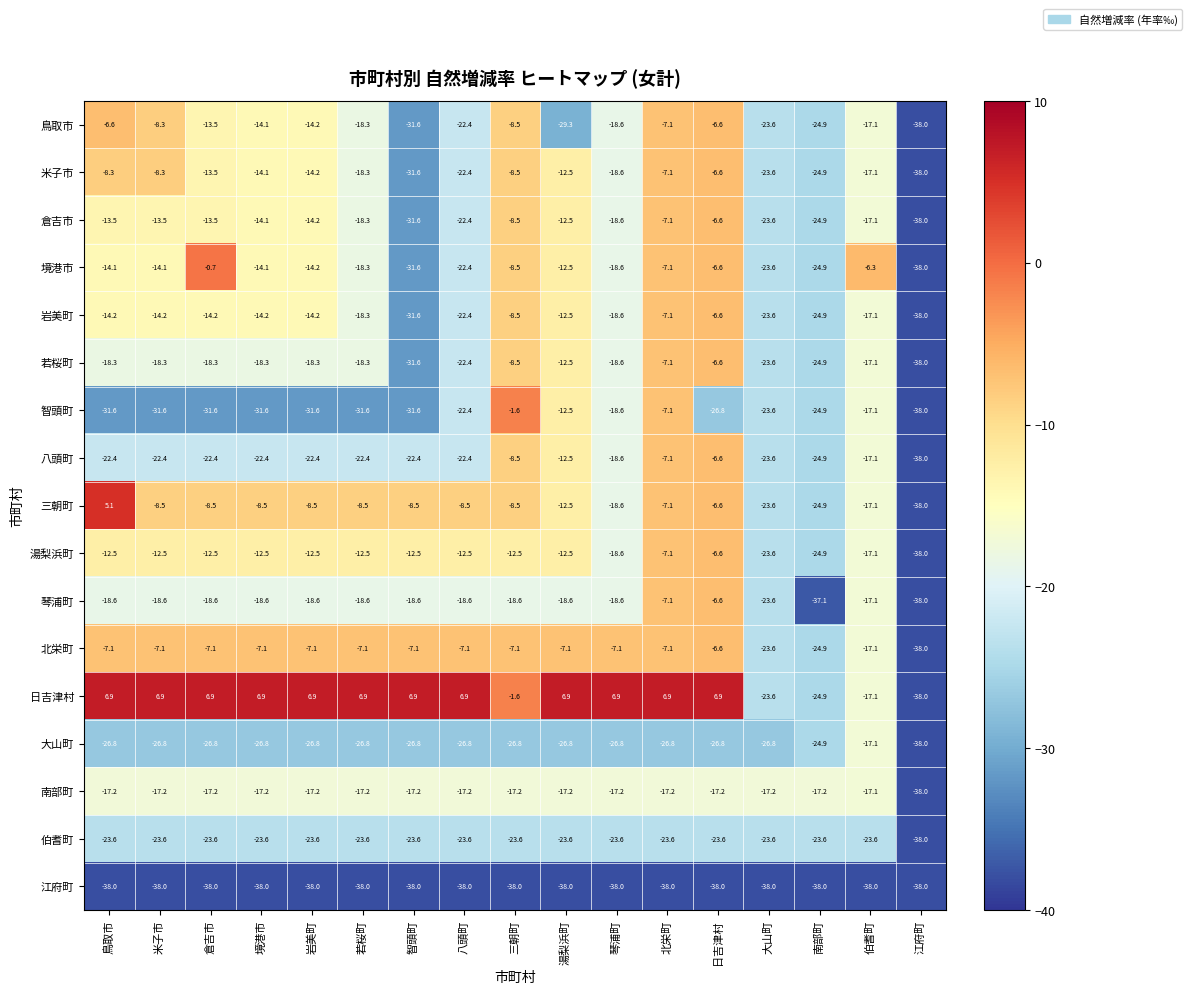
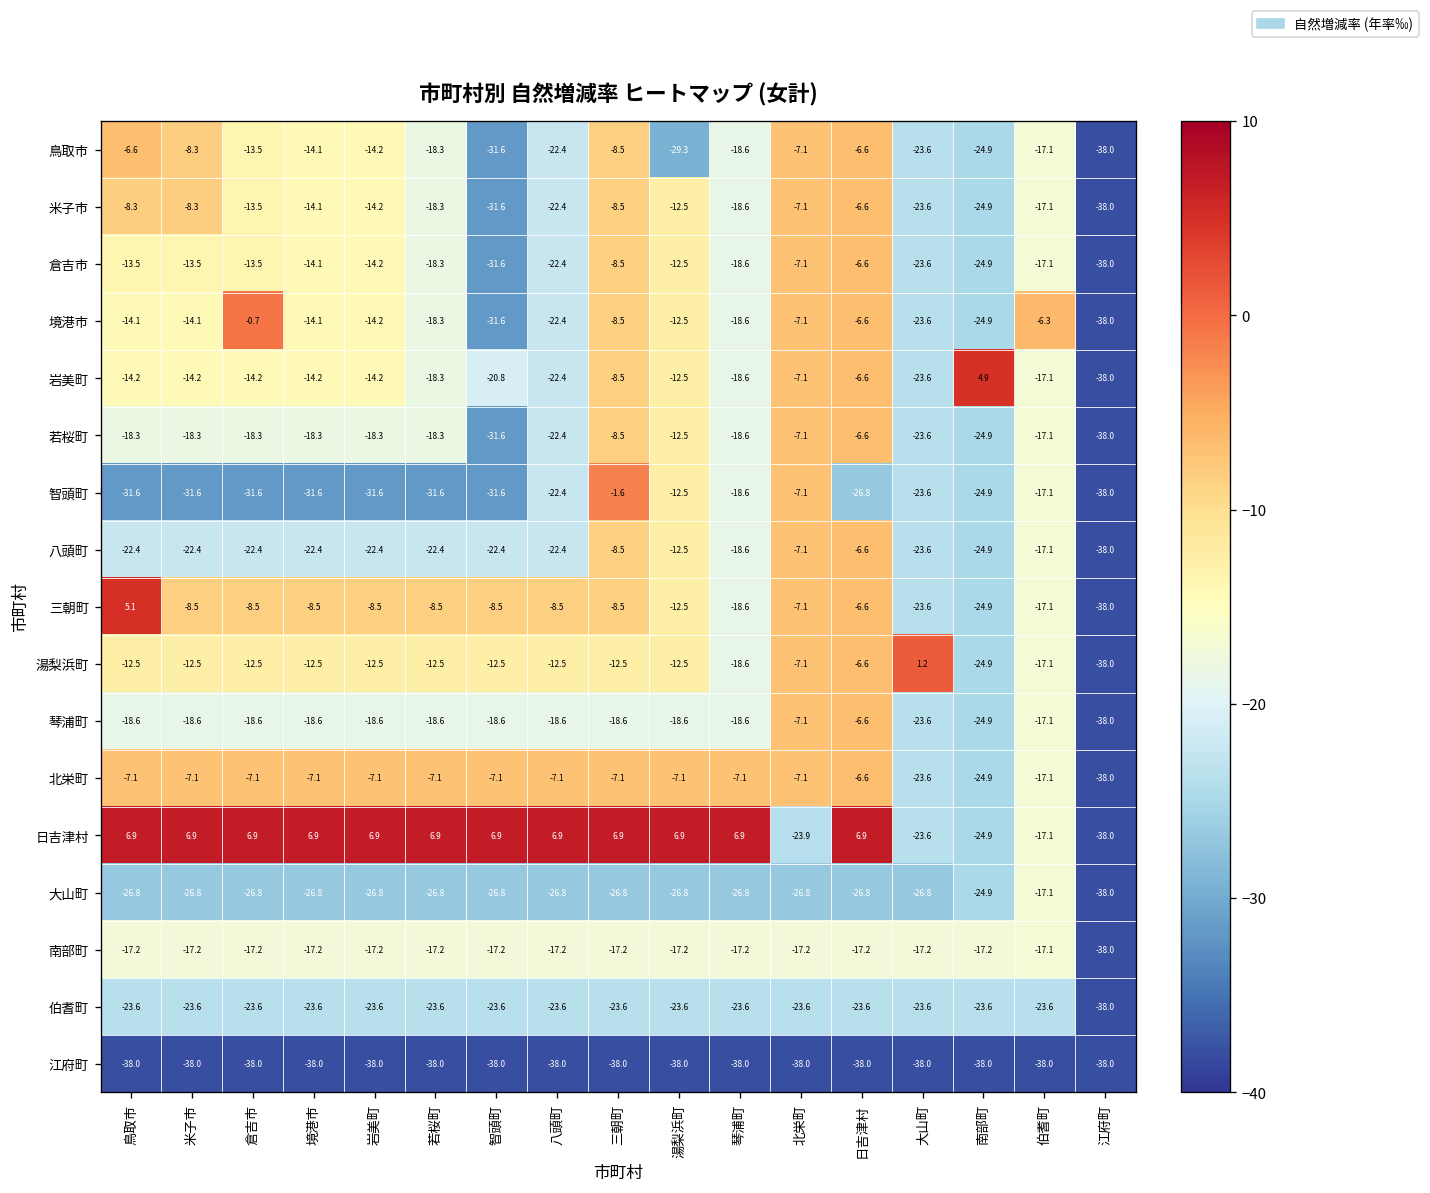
  {
    "岩美町": {
      "鳥取市": -14.2,
      "米子市": -14.2,
      "倉吉市": -14.2,
      "境港市": -14.2,
      "岩美町": -14.2,
      "若桜町": -18.3,
-     "智頭町": -31.6,
+     "智頭町": -20.8,
      "八頭町": -22.4,
      "三朝町": -8.5,
      "湯梨浜町": -12.5,
      "琴浦町": -18.6,
      "北栄町": -7.1,
      "日吉津村": -6.6,
      "大山町": -23.6,
-     "南部町": -24.9,
+     "南部町": 4.9,
      "伯耆町": -17.1,
      "江府町": -38.0
    },
    "湯梨浜町": {
      "鳥取市": -12.5,
      "米子市": -12.5,
      "倉吉市": -12.5,
      "境港市": -12.5,
      "岩美町": -12.5,
      "若桜町": -12.5,
      "智頭町": -12.5,
      "八頭町": -12.5,
      "三朝町": -12.5,
      "湯梨浜町": -12.5,
      "琴浦町": -18.6,
      "北栄町": -7.1,
      "日吉津村": -6.6,
-     "大山町": -23.6,
+     "大山町": 1.2,
      "南部町": -24.9,
      "伯耆町": -17.1,
      "江府町": -38.0
    },
    "琴浦町": {
      "鳥取市": -18.6,
      "米子市": -18.6,
      "倉吉市": -18.6,
      "境港市": -18.6,
      "岩美町": -18.6,
      "若桜町": -18.6,
      "智頭町": -18.6,
      "八頭町": -18.6,
      "三朝町": -18.6,
      "湯梨浜町": -18.6,
      "琴浦町": -18.6,
      "北栄町": -7.1,
      "日吉津村": -6.6,
      "大山町": -23.6,
-     "南部町": -37.1,
+     "南部町": -24.9,
      "伯耆町": -17.1,
      "江府町": -38.0
    },
    "日吉津村": {
      "鳥取市": 6.9,
      "米子市": 6.9,
      "倉吉市": 6.9,
      "境港市": 6.9,
      "岩美町": 6.9,
      "若桜町": 6.9,
      "智頭町": 6.9,
      "八頭町": 6.9,
-     "三朝町": -1.6,
+     "三朝町": 6.9,
      "湯梨浜町": 6.9,
      "琴浦町": 6.9,
-     "北栄町": 6.9,
+     "北栄町": -23.9,
      "日吉津村": 6.9,
      "大山町": -23.6,
      "南部町": -24.9,
      "伯耆町": -17.1,
      "江府町": -38.0
    }
  }
